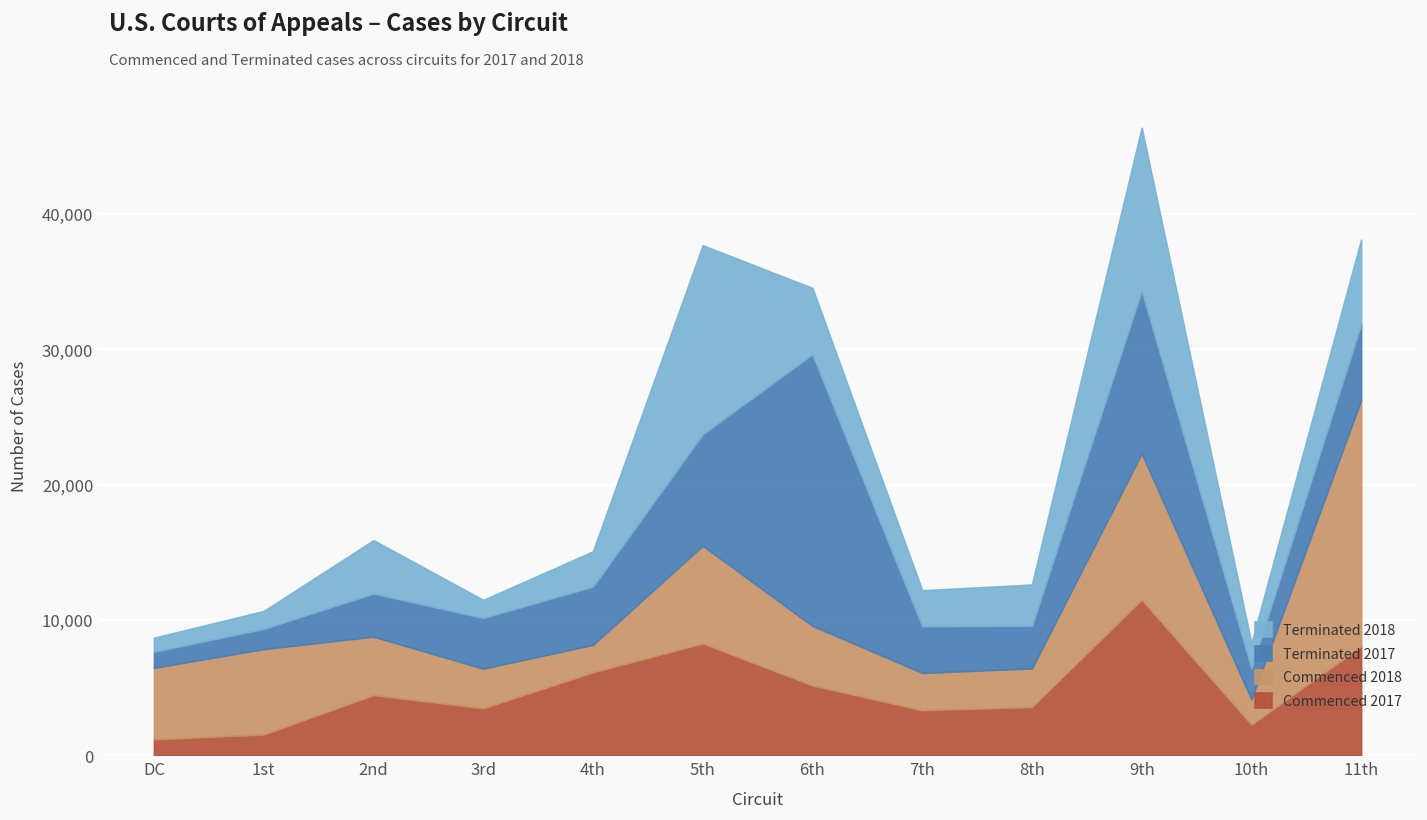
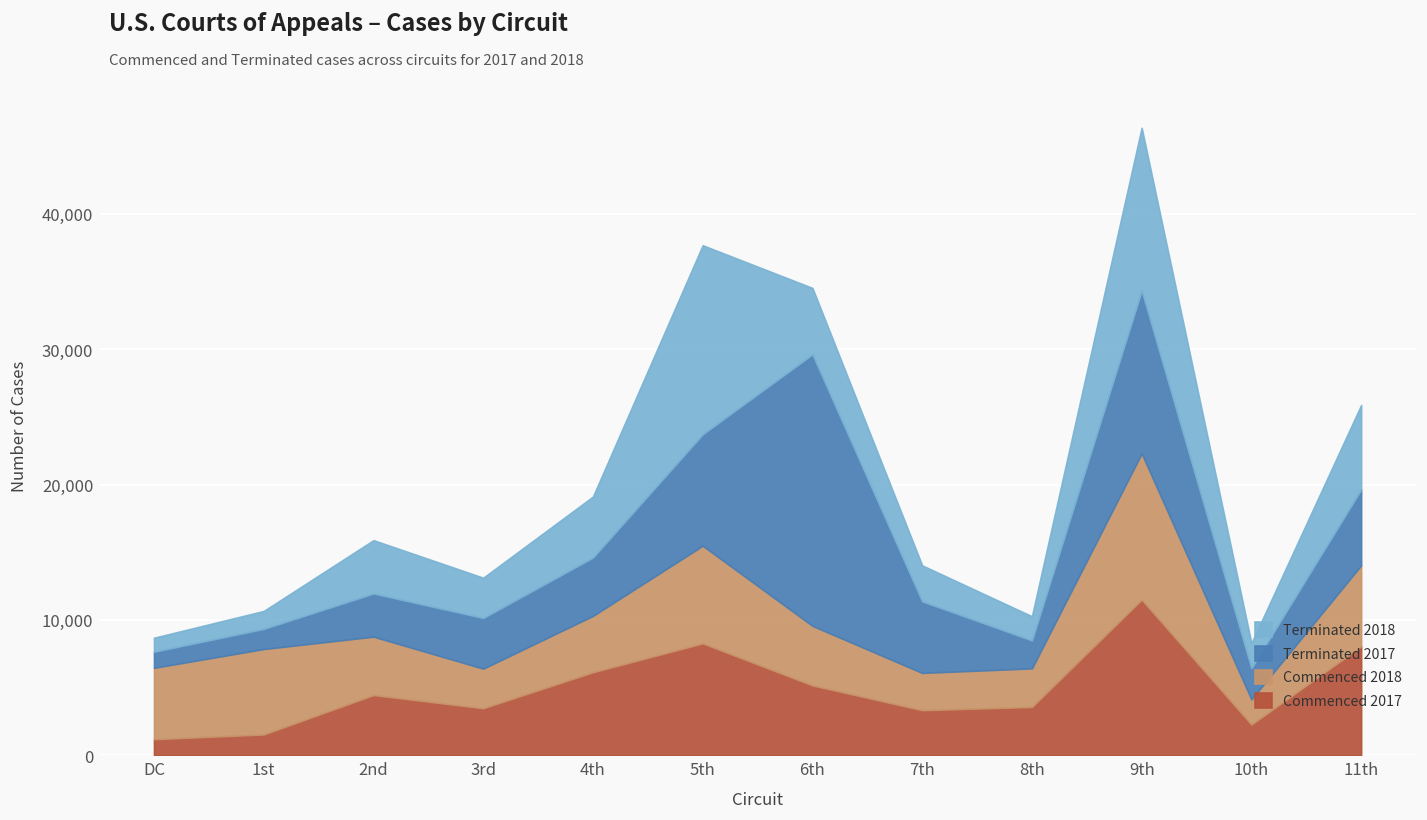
  {
    "Commenced 2017": {
      "DC": "1,200",
      "1st": "1,500",
      "2nd": "4,500",
      "3rd": "3,500",
      "4th": "6,100",
      "5th": "8,300",
      "6th": "5,200",
      "7th": "3,300",
      "8th": "3,600",
      "9th": "11,500",
      "10th": "2,300",
      "11th": "8,100"
    },
    "Commenced 2018": {
      "DC": "5,300",
      "1st": "6,300",
      "2nd": "4,300",
      "3rd": "2,900",
-     "4th": "2,000",
+     "4th": "4,200",
      "5th": "7,200",
      "6th": "4,400",
      "7th": "2,800",
      "8th": "2,900",
      "9th": "10,800",
      "10th": "1,900",
-     "11th": "18,200"
+     "11th": "6,000"
    },
    "Terminated 2017": {
      "DC": "1,200",
      "1st": "1,500",
      "2nd": "3,200",
      "3rd": "3,700",
      "4th": "4,300",
      "5th": "8,200",
      "6th": "20,100",
-     "7th": "3,500",
-     "8th": "3,200",
+     "7th": "5,300",
+     "8th": "2,100",
      "9th": "12,000",
      "10th": "2,300",
      "11th": "5,600"
    },
    "Terminated 2018": {
      "DC": "1,000",
      "1st": "1,300",
      "2nd": "3,900",
-     "3rd": "1,300",
-     "4th": "2,600",
+     "3rd": "3,000",
+     "4th": "4,500",
      "5th": "14,000",
      "6th": "4,900",
      "7th": "2,700",
-     "8th": "3,000",
+     "8th": "1,800",
      "9th": "12,000",
      "10th": "1,800",
      "11th": "6,200"
    }
  }
